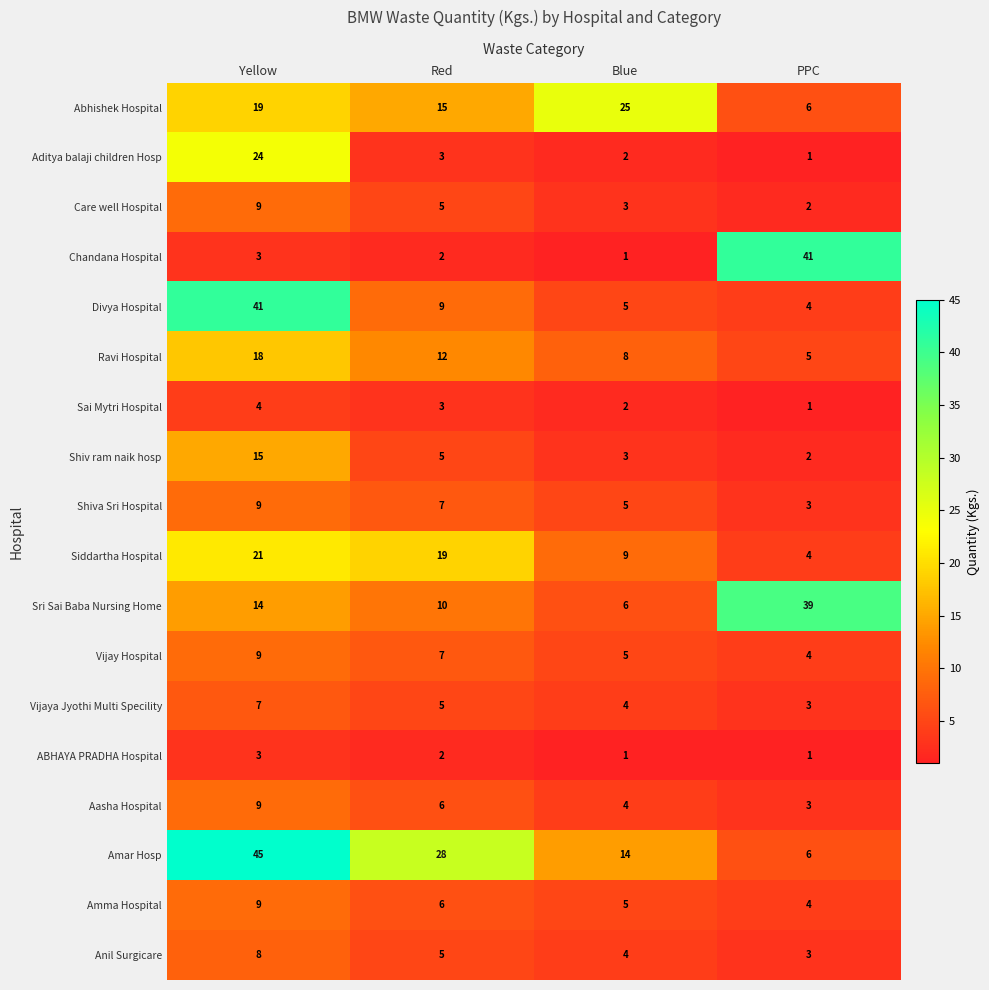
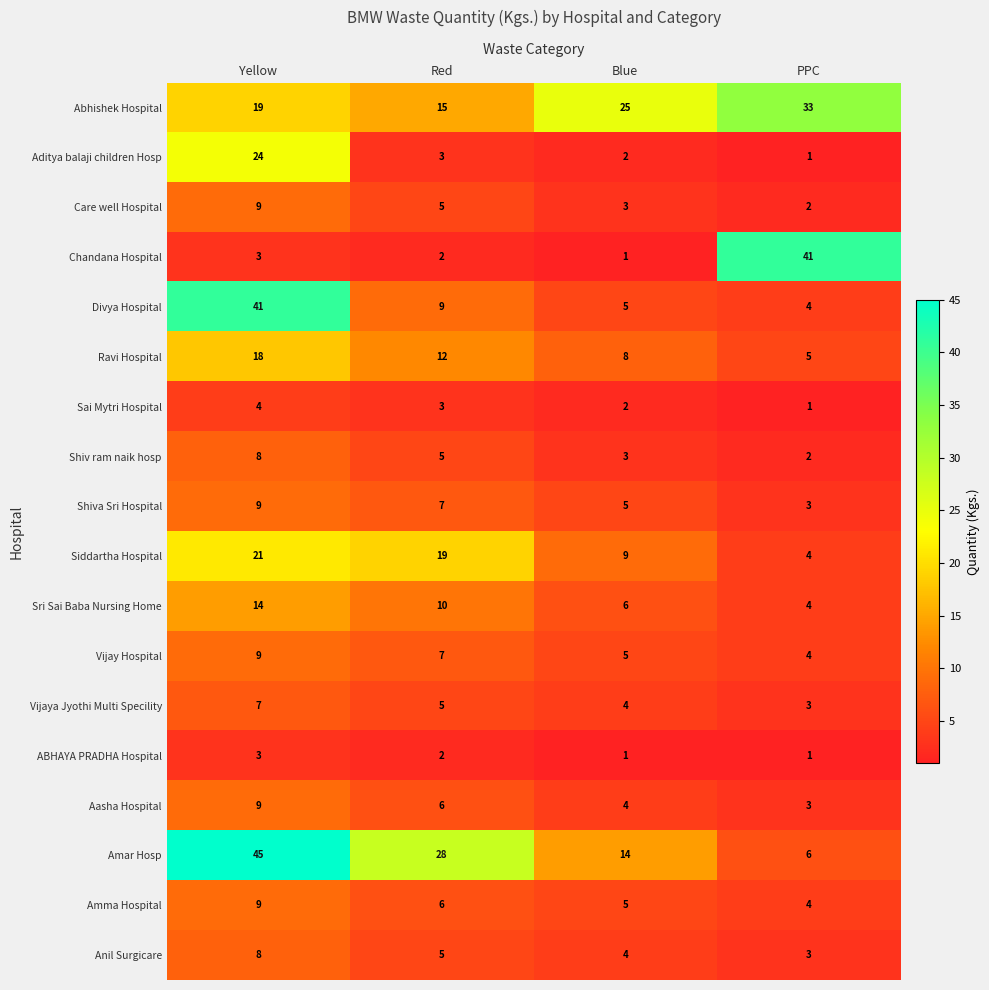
  {
    "Abhishek Hospital": {
      "Yellow": 19,
      "Red": 15,
      "Blue": 25,
-     "PPC": 6
+     "PPC": 33
    },
    "Aditya balaji children Hosp": {
      "Yellow": 24,
      "Red": 3,
      "Blue": 2,
      "PPC": 1
    },
    "Care well Hospital": {
      "Yellow": 9,
      "Red": 5,
      "Blue": 3,
      "PPC": 2
    },
    "Chandana Hospital": {
      "Yellow": 3,
      "Red": 2,
      "Blue": 1,
      "PPC": 41
    },
    "Divya Hospital": {
      "Yellow": 41,
      "Red": 9,
      "Blue": 5,
      "PPC": 4
    },
    "Ravi Hospital": {
      "Yellow": 18,
      "Red": 12,
      "Blue": 8,
      "PPC": 5
    },
    "Sai Mytri Hospital": {
      "Yellow": 4,
      "Red": 3,
      "Blue": 2,
      "PPC": 1
    },
    "Shiv ram naik hosp": {
-     "Yellow": 15,
+     "Yellow": 8,
      "Red": 5,
      "Blue": 3,
      "PPC": 2
    },
    "Shiva Sri Hospital": {
      "Yellow": 9,
      "Red": 7,
      "Blue": 5,
      "PPC": 3
    },
    "Siddartha Hospital": {
      "Yellow": 21,
      "Red": 19,
      "Blue": 9,
      "PPC": 4
    },
    "Sri Sai Baba Nursing Home": {
      "Yellow": 14,
      "Red": 10,
      "Blue": 6,
-     "PPC": 39
+     "PPC": 4
    },
    "Vijay Hospital": {
      "Yellow": 9,
      "Red": 7,
      "Blue": 5,
      "PPC": 4
    },
    "Vijaya Jyothi Multi Specility": {
      "Yellow": 7,
      "Red": 5,
      "Blue": 4,
      "PPC": 3
    },
    "ABHAYA PRADHA Hospital": {
      "Yellow": 3,
      "Red": 2,
      "Blue": 1,
      "PPC": 1
    },
    "Aasha Hospital": {
      "Yellow": 9,
      "Red": 6,
      "Blue": 4,
      "PPC": 3
    },
    "Amar Hosp": {
      "Yellow": 45,
      "Red": 28,
      "Blue": 14,
      "PPC": 6
    },
    "Amma Hospital": {
      "Yellow": 9,
      "Red": 6,
      "Blue": 5,
      "PPC": 4
    },
    "Anil Surgicare": {
      "Yellow": 8,
      "Red": 5,
      "Blue": 4,
      "PPC": 3
    }
  }
